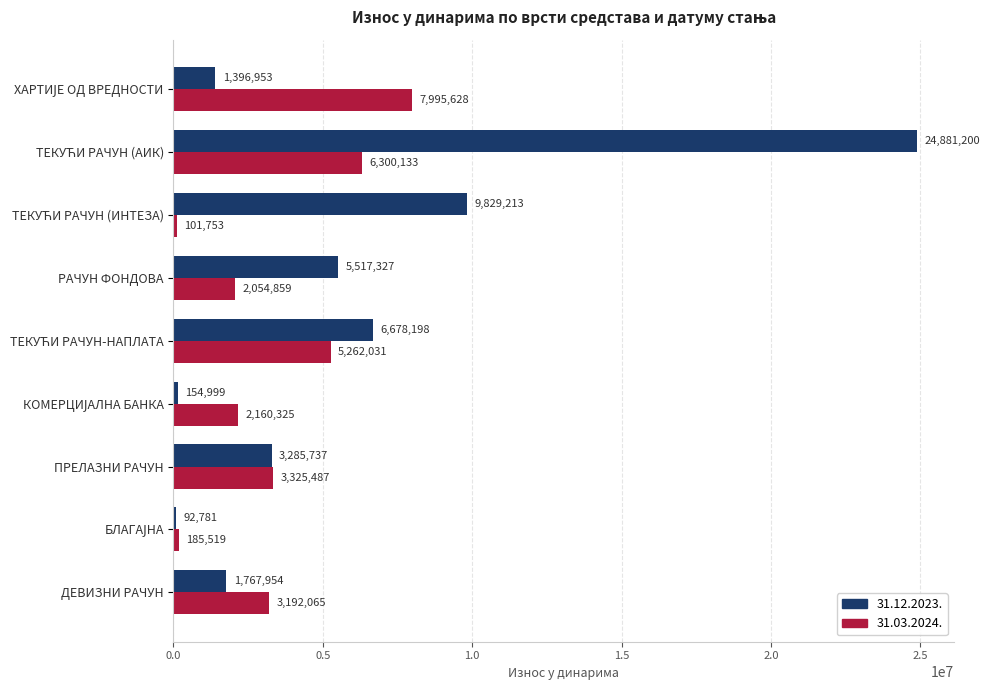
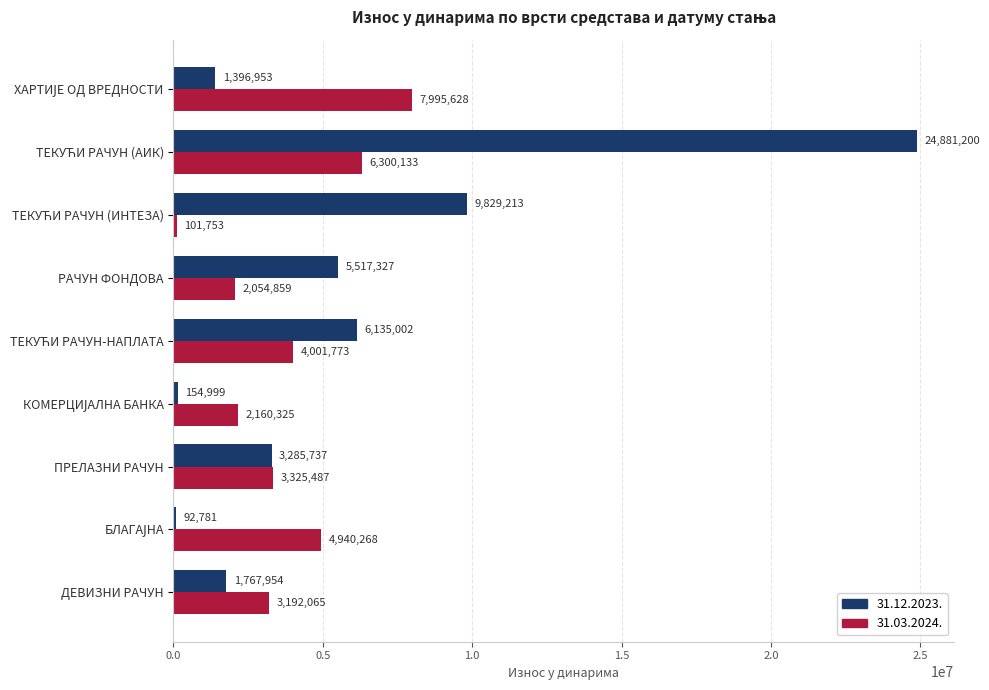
  {
    "31.12.2023.": {
      "ХАРТИЈЕ ОД ВРЕДНОСТИ": "1,396,953",
      "ТЕКУЋИ РАЧУН (АИК)": "24,881,200",
      "ТЕКУЋИ РАЧУН (ИНТЕЗА)": "9,829,213",
      "РАЧУН ФОНДОВА": "5,517,327",
-     "ТЕКУЋИ РАЧУН-НАПЛАТА": "6,678,198",
+     "ТЕКУЋИ РАЧУН-НАПЛАТА": "6,135,002",
      "КОМЕРЦИЈАЛНА БАНКА": "154,999",
      "ПРЕЛАЗНИ РАЧУН": "3,285,737",
      "БЛАГАЈНА": "92,781",
      "ДЕВИЗНИ РАЧУН": "1,767,954"
    },
    "31.03.2024.": {
      "ХАРТИЈЕ ОД ВРЕДНОСТИ": "7,995,628",
      "ТЕКУЋИ РАЧУН (АИК)": "6,300,133",
      "ТЕКУЋИ РАЧУН (ИНТЕЗА)": "101,753",
      "РАЧУН ФОНДОВА": "2,054,859",
-     "ТЕКУЋИ РАЧУН-НАПЛАТА": "5,262,031",
+     "ТЕКУЋИ РАЧУН-НАПЛАТА": "4,001,773",
      "КОМЕРЦИЈАЛНА БАНКА": "2,160,325",
      "ПРЕЛАЗНИ РАЧУН": "3,325,487",
-     "БЛАГАЈНА": "185,519",
+     "БЛАГАЈНА": "4,940,268",
      "ДЕВИЗНИ РАЧУН": "3,192,065"
    }
  }
